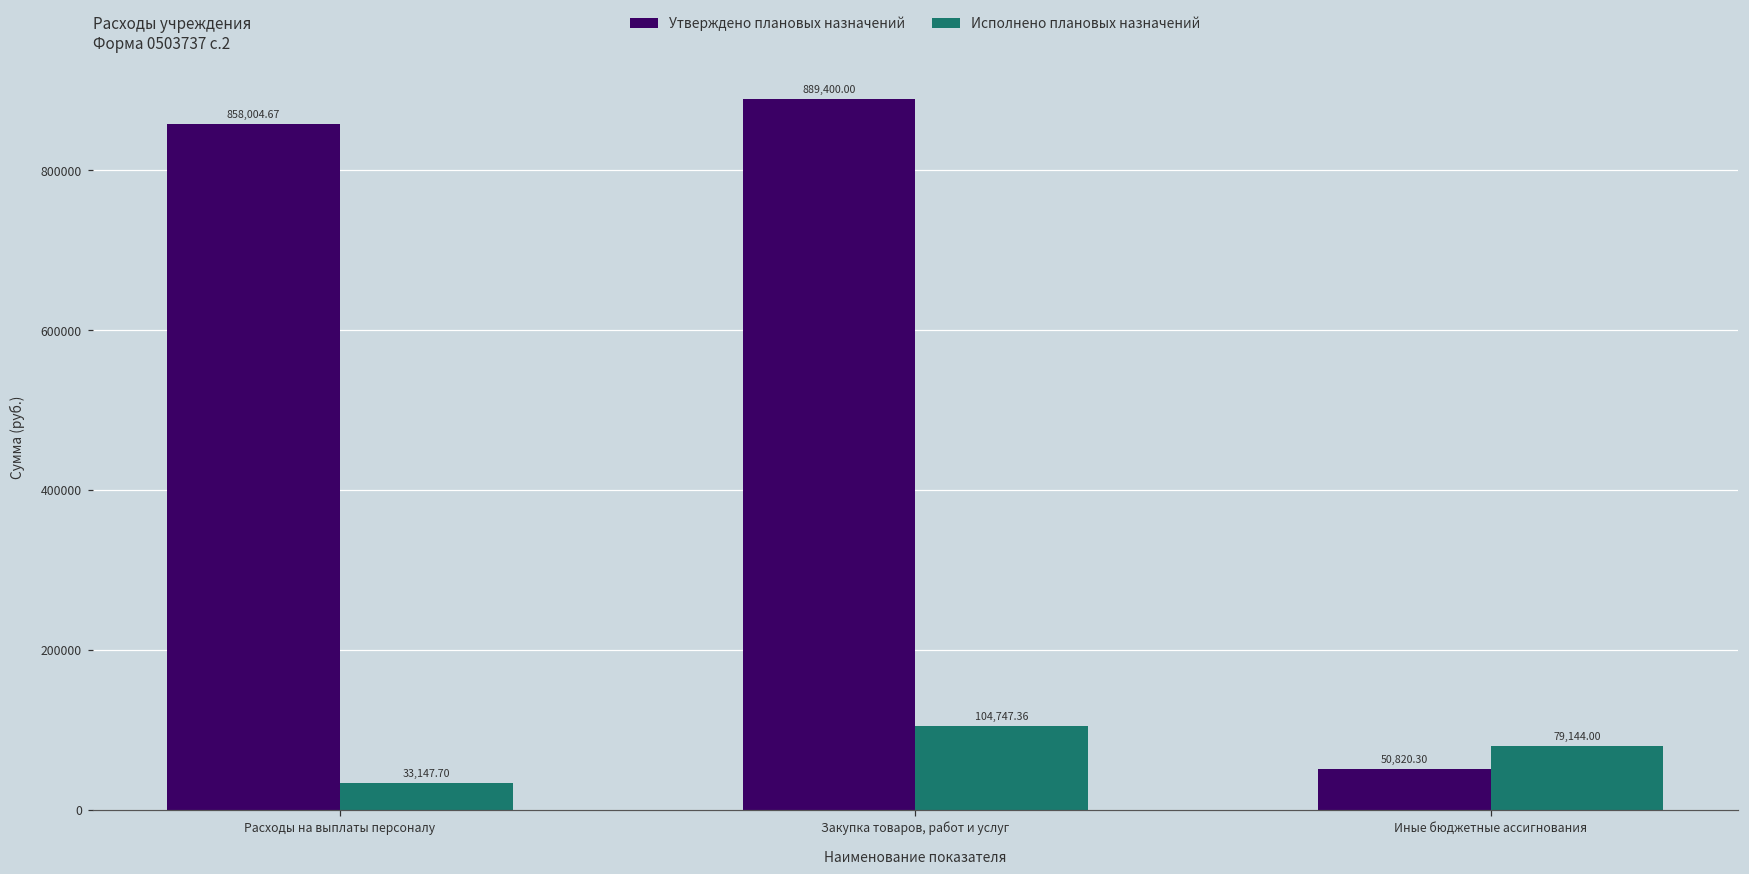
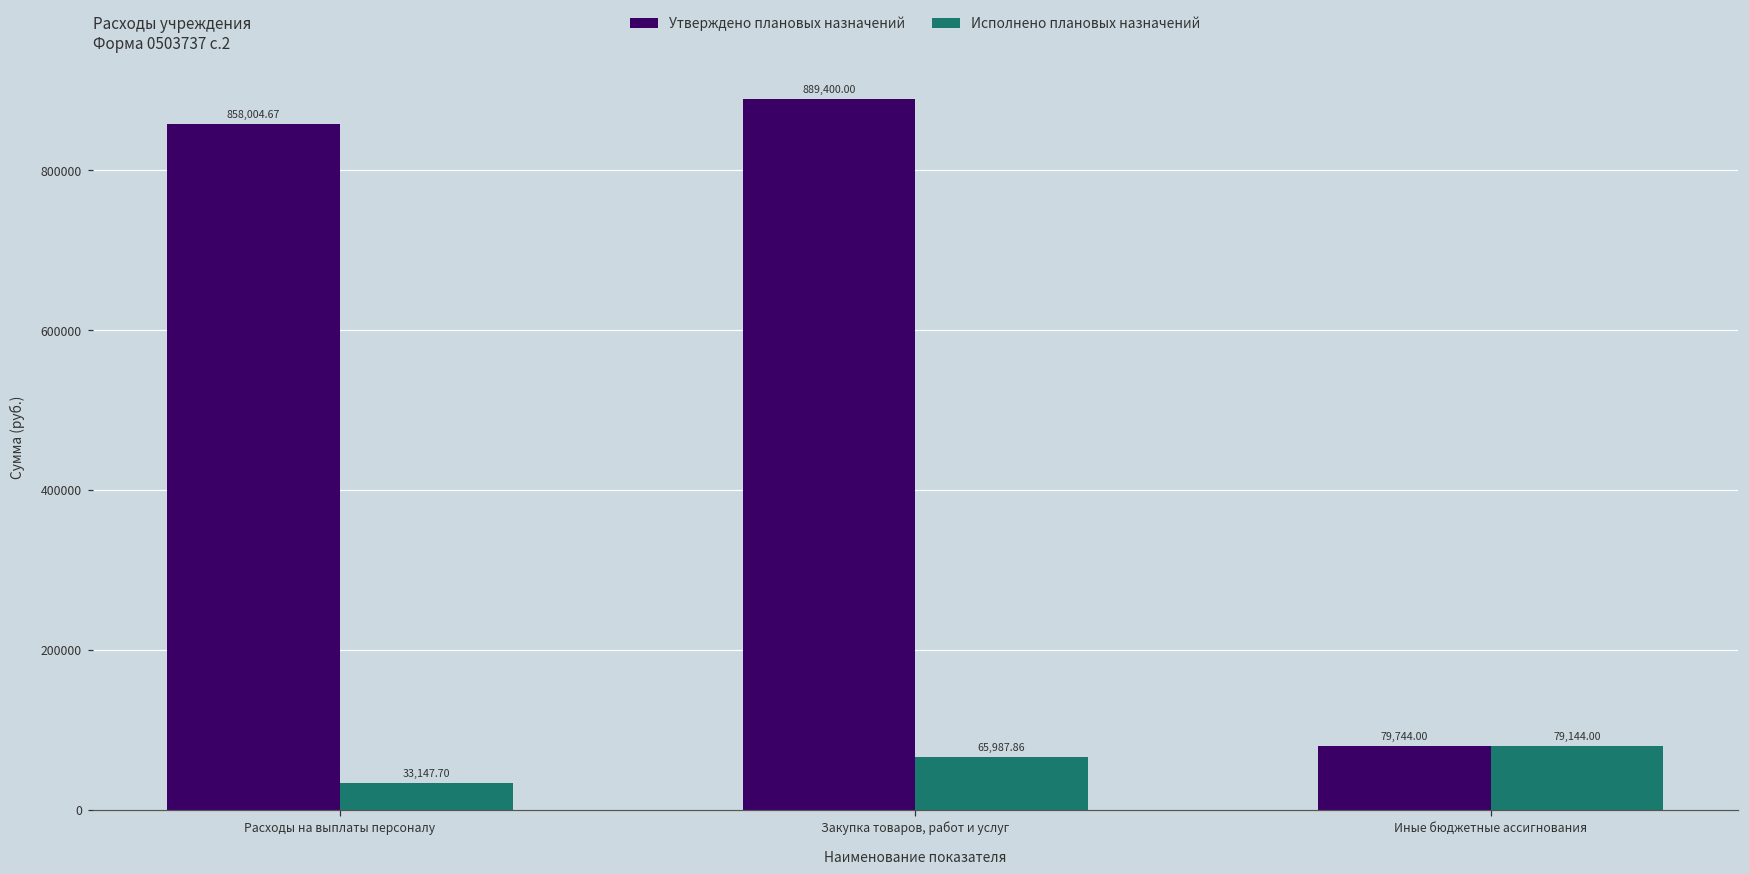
  {
    "Утверждено плановых назначений": {
      "Расходы на выплаты персоналу": "858,004.67",
      "Закупка товаров, работ и услуг": "889,400.00",
-     "Иные бюджетные ассигнования": "50,820.30"
+     "Иные бюджетные ассигнования": "79,744.00"
    },
    "Исполнено плановых назначений": {
      "Расходы на выплаты персоналу": "33,147.70",
-     "Закупка товаров, работ и услуг": "104,747.36",
+     "Закупка товаров, работ и услуг": "65,987.86",
      "Иные бюджетные ассигнования": "79,144.00"
    }
  }
